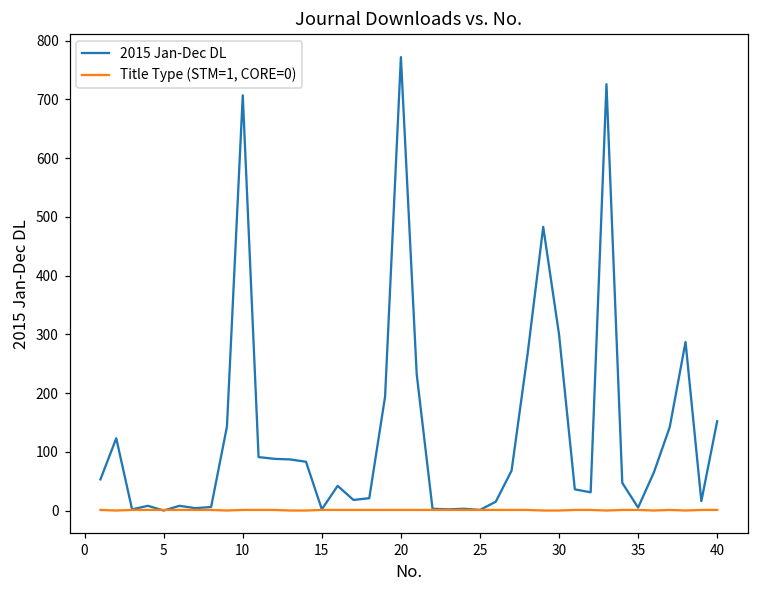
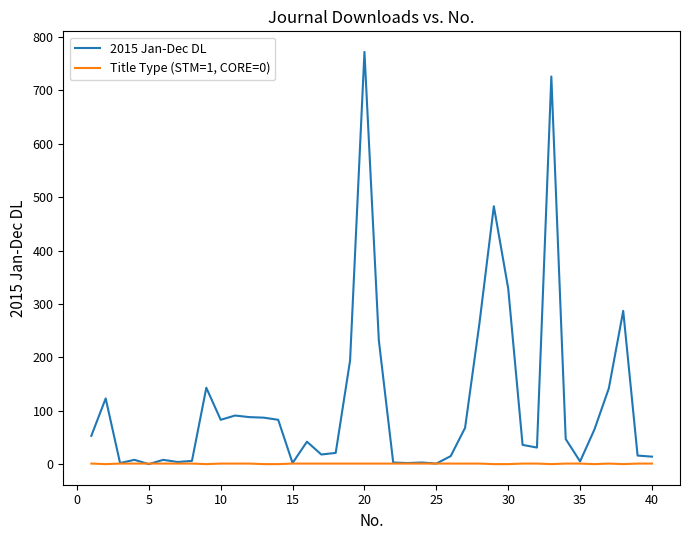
  {
    "2015 Jan-Dec DL": {
-     "10": 710,
+     "10": 80,
      "20": 770,
-     "30": 300,
-     "40": 150
+     "30": 330,
+     "40": 10
    },
    "Title Type (STM=1, CORE=0)": {
      "10": 0,
      "20": 0,
      "30": 0,
      "40": 0
    }
  }
